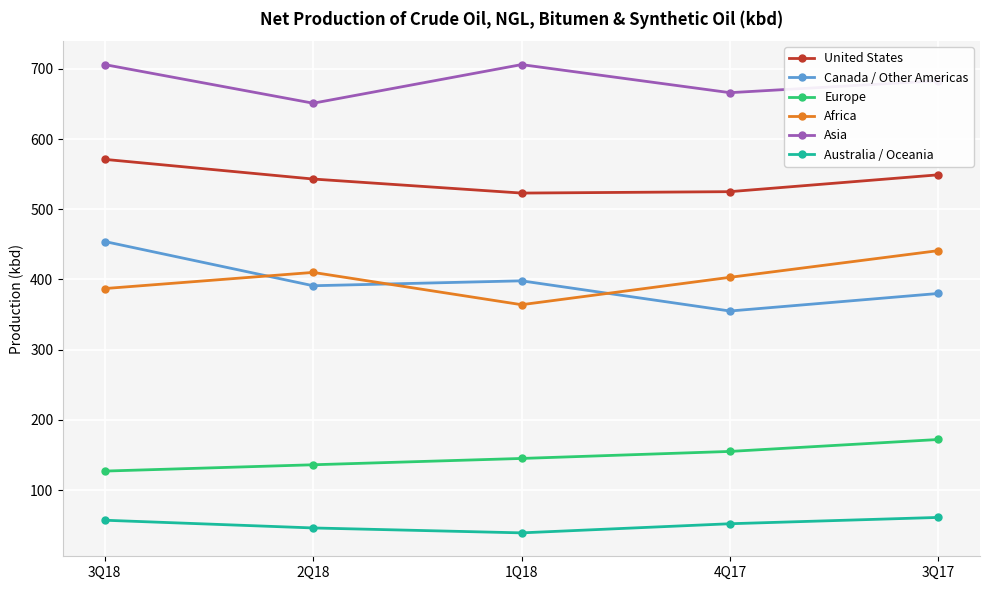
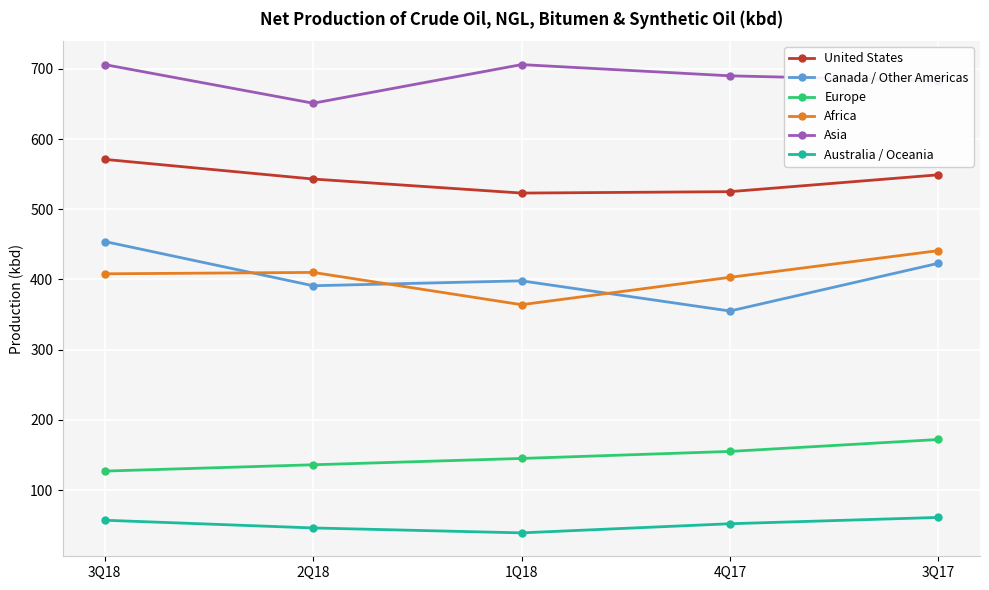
  {
    "United States": {
      "3Q18": 570,
      "2Q18": 540,
      "1Q18": 520,
      "4Q17": 530,
      "3Q17": 550
    },
    "Canada / Other Americas": {
      "3Q18": 450,
      "2Q18": 390,
      "1Q18": 400,
      "4Q17": 360,
-     "3Q17": 380
+     "3Q17": 420
    },
    "Africa": {
-     "3Q18": 390,
+     "3Q18": 410,
      "2Q18": 410,
      "1Q18": 360,
      "4Q17": 400,
      "3Q17": 440
    },
    "Asia": {
      "3Q18": 710,
      "2Q18": 650,
      "1Q18": 710,
-     "4Q17": 670
+     "4Q17": 690
    }
  }
